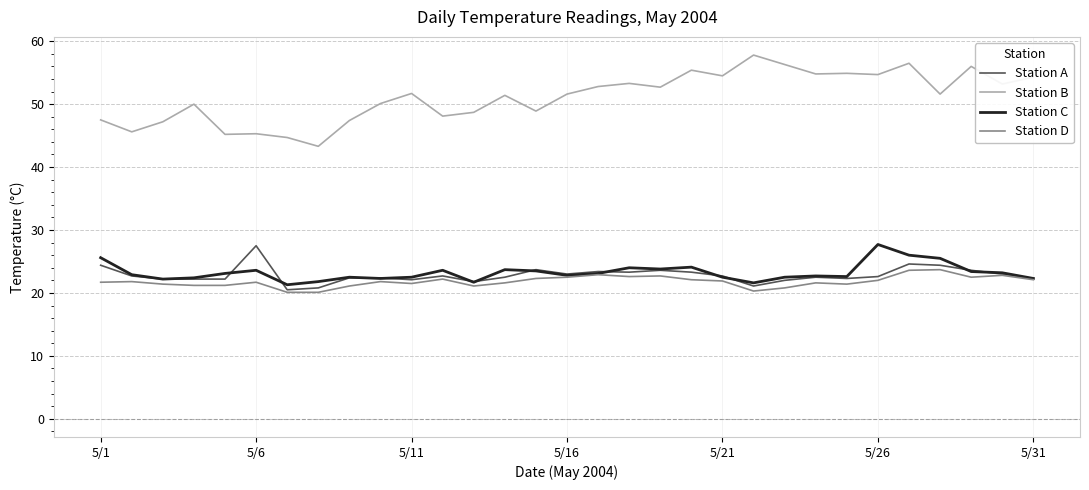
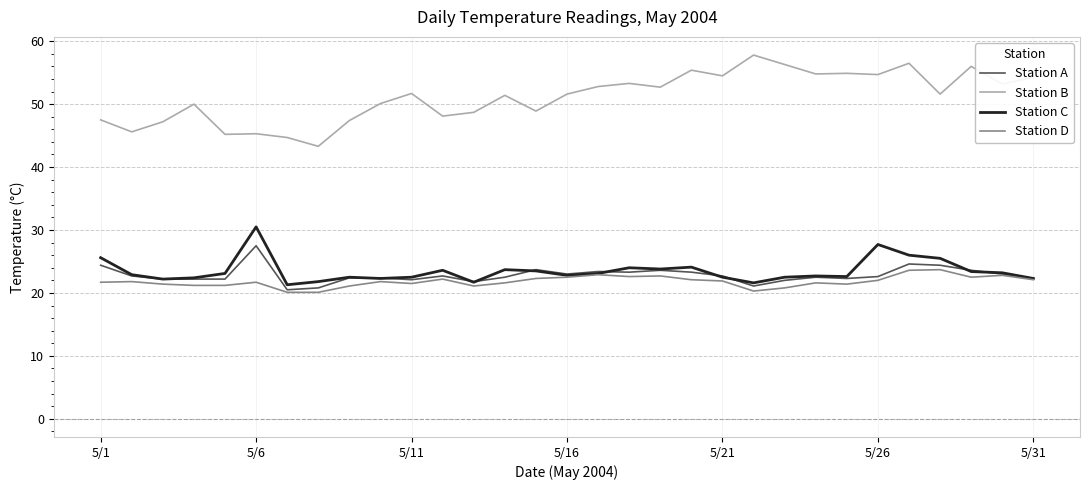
  {
    "Station A": {
      "5/1": 24,
      "5/6": 28,
      "5/26": 23
    },
    "Station C": {
      "5/1": 26,
-     "5/6": 24,
+     "5/6": 31,
      "5/26": 28
    }
  }
